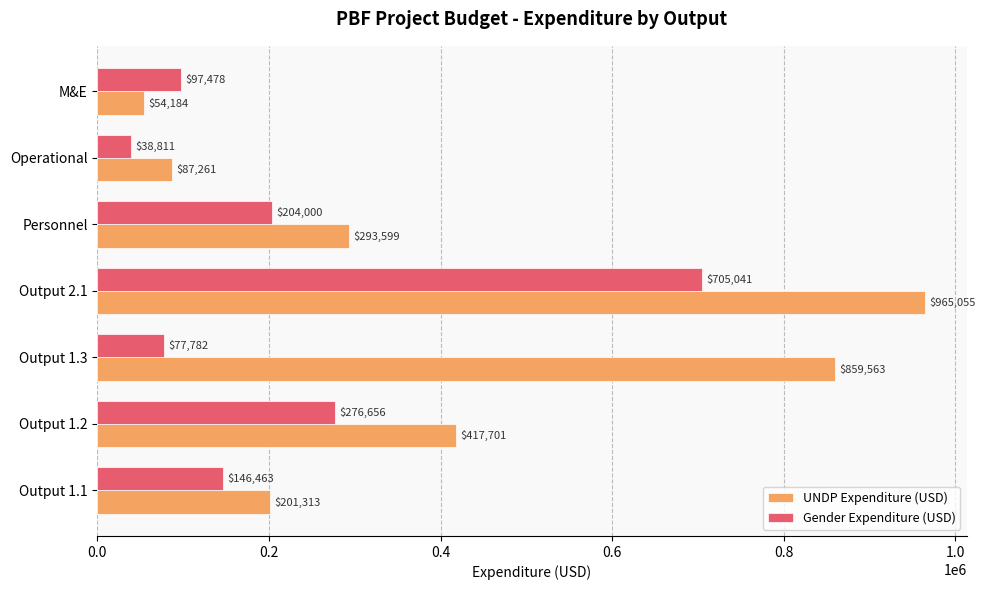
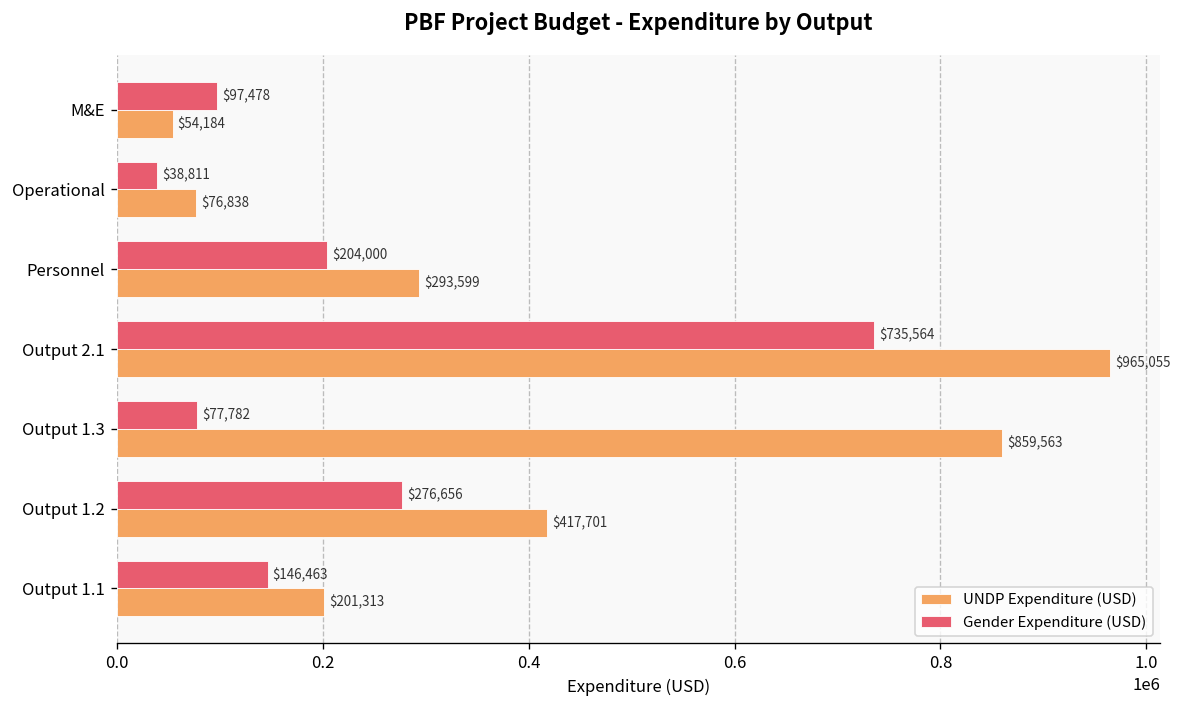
  {
    "UNDP Expenditure (USD)": {
      "M&E": "$54,184",
-     "Operational": "$87,261",
+     "Operational": "$76,838",
      "Personnel": "$293,599",
      "Output 2.1": "$965,055",
      "Output 1.3": "$859,563",
      "Output 1.2": "$417,701",
      "Output 1.1": "$201,313"
    },
    "Gender Expenditure (USD)": {
      "M&E": "$97,478",
      "Operational": "$38,811",
      "Personnel": "$204,000",
-     "Output 2.1": "$705,041",
+     "Output 2.1": "$735,564",
      "Output 1.3": "$77,782",
      "Output 1.2": "$276,656",
      "Output 1.1": "$146,463"
    }
  }
